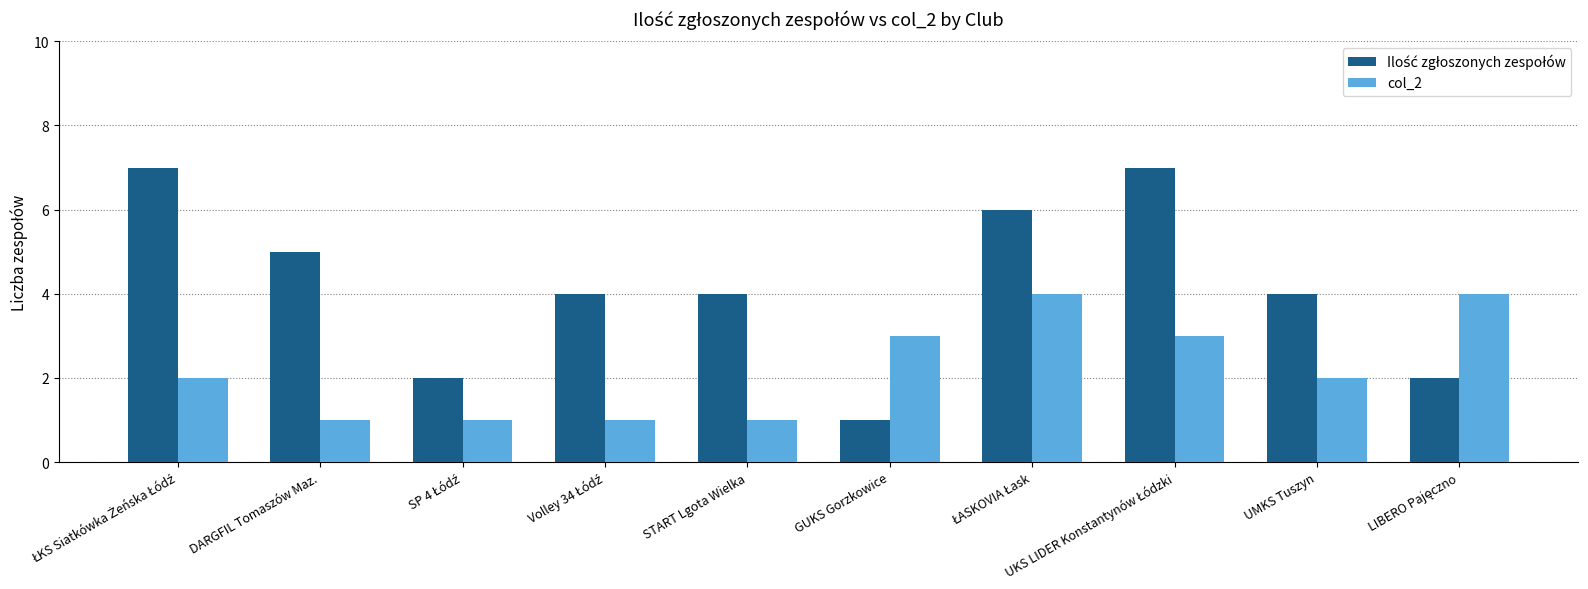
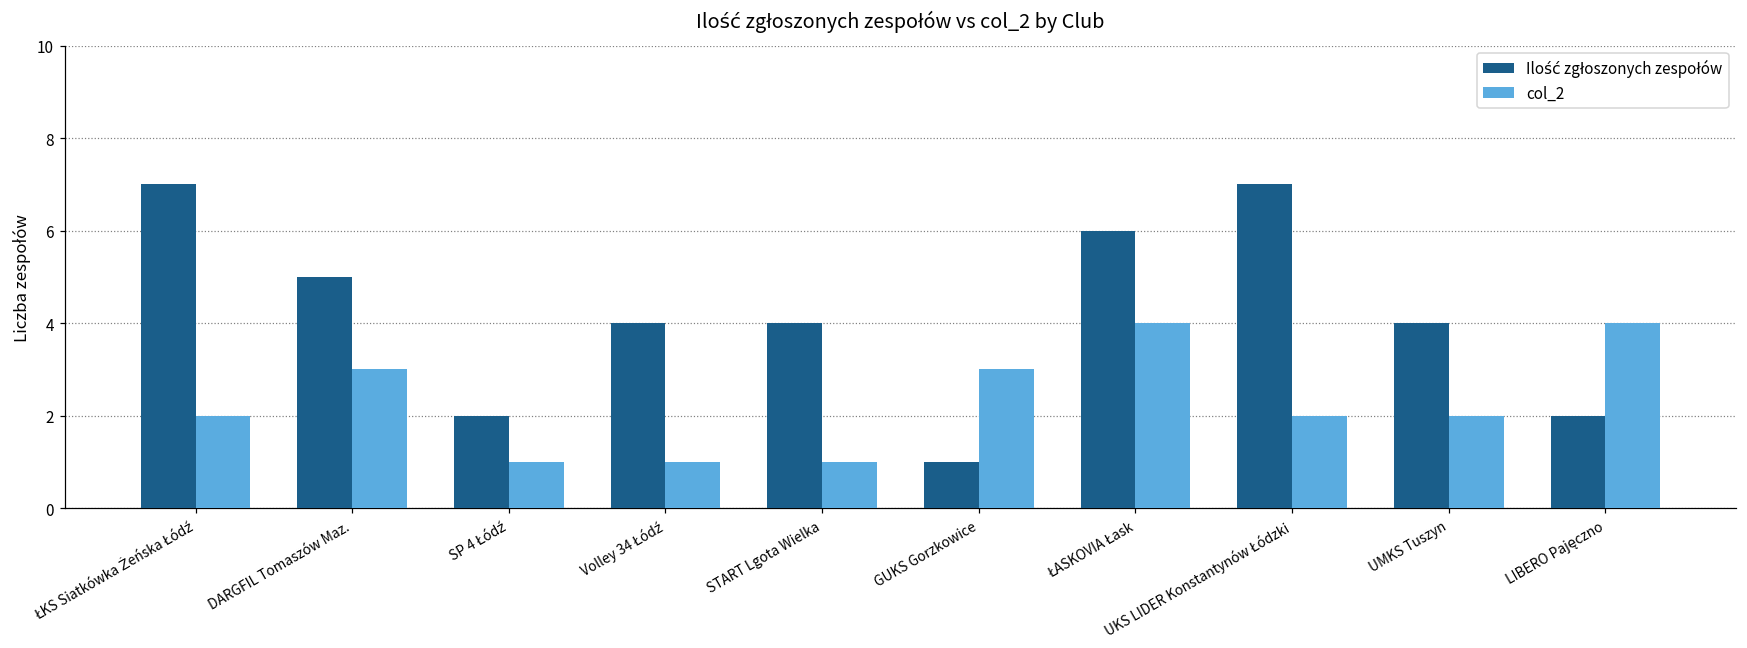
  {
    "Ilość zgłoszonych zespołów": {
      "ŁKS Siatkówka Żeńska Łódź": 7,
      "DARGFIL Tomaszów Maz.": 5,
      "SP 4 Łódź": 2,
      "Volley 34 Łódź": 4,
      "START Lgota Wielka": 4,
      "GUKS Gorzkowice": 1,
      "ŁASKOVIA Łask": 6,
      "UKS LIDER Konstantynów Łódzki": 7,
      "UMKS Tuszyn": 4,
      "LIBERO Pajęczno": 2
    },
    "col_2": {
      "ŁKS Siatkówka Żeńska Łódź": 2,
-     "DARGFIL Tomaszów Maz.": 1,
+     "DARGFIL Tomaszów Maz.": 3,
      "SP 4 Łódź": 1,
      "Volley 34 Łódź": 1,
      "START Lgota Wielka": 1,
      "GUKS Gorzkowice": 3,
      "ŁASKOVIA Łask": 4,
-     "UKS LIDER Konstantynów Łódzki": 3,
+     "UKS LIDER Konstantynów Łódzki": 2,
      "UMKS Tuszyn": 2,
      "LIBERO Pajęczno": 4
    }
  }
